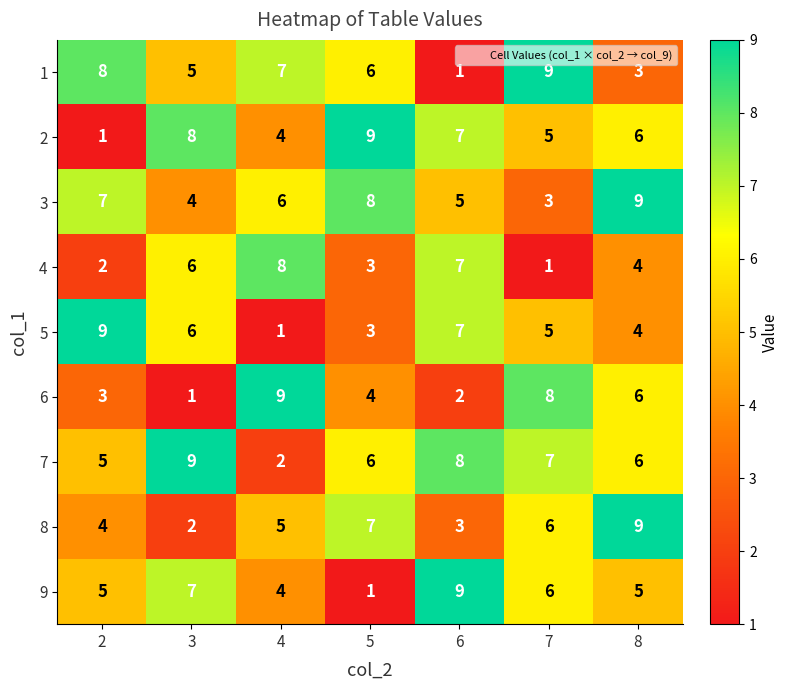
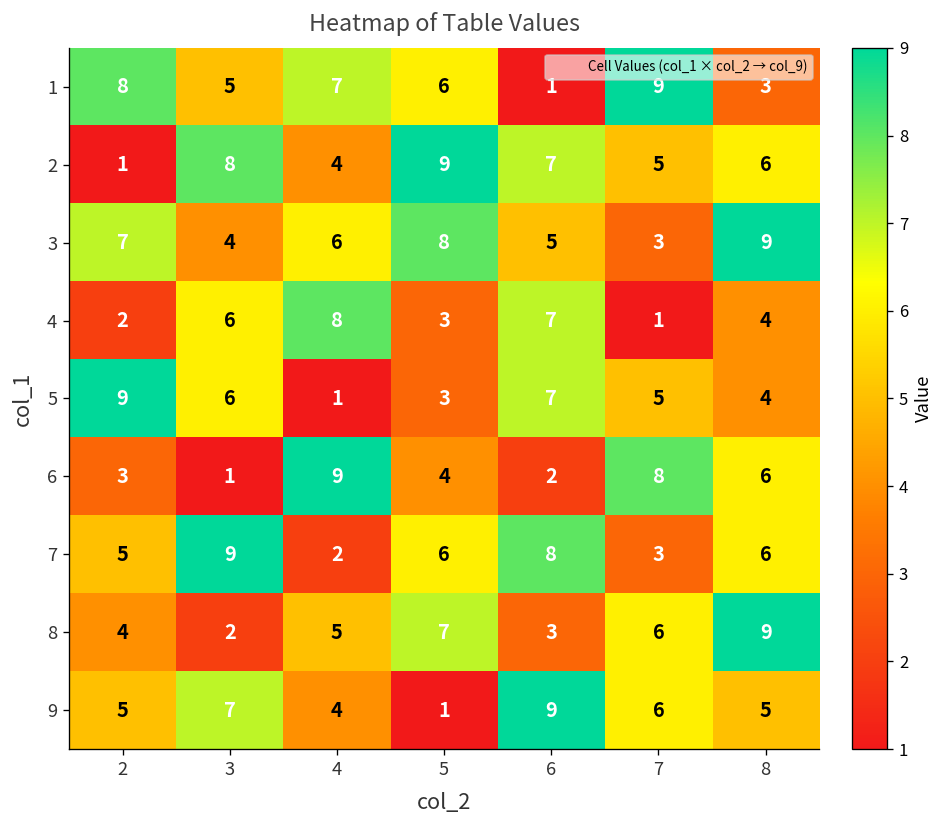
  {
    "1": {
      "2": 8,
      "3": 5,
      "4": 7,
      "5": 6
    },
    "2": {
      "2": 1,
      "3": 8,
      "4": 4,
      "5": 9,
      "6": 7,
      "7": 5,
      "8": 6
    },
    "3": {
      "2": 7,
      "3": 4,
      "4": 6,
      "5": 8,
      "6": 5,
      "7": 3,
      "8": 9
    },
    "4": {
      "2": 2,
      "3": 6,
      "4": 8,
      "5": 3,
      "6": 7,
      "7": 1,
      "8": 4
    },
    "5": {
      "2": 9,
      "3": 6,
      "4": 1,
      "5": 3,
      "6": 7,
      "7": 5,
      "8": 4
    },
    "6": {
      "2": 3,
      "3": 1,
      "4": 9,
      "5": 4,
      "6": 2,
      "7": 8,
      "8": 6
    },
    "7": {
      "2": 5,
      "3": 9,
      "4": 2,
      "5": 6,
      "6": 8,
-     "7": 7,
+     "7": 3,
      "8": 6
    },
    "8": {
      "2": 4,
      "3": 2,
      "4": 5,
      "5": 7,
      "6": 3,
      "7": 6,
      "8": 9
    },
    "9": {
      "2": 5,
      "3": 7,
      "4": 4,
      "5": 1,
      "6": 9,
      "7": 6,
      "8": 5
    }
  }
